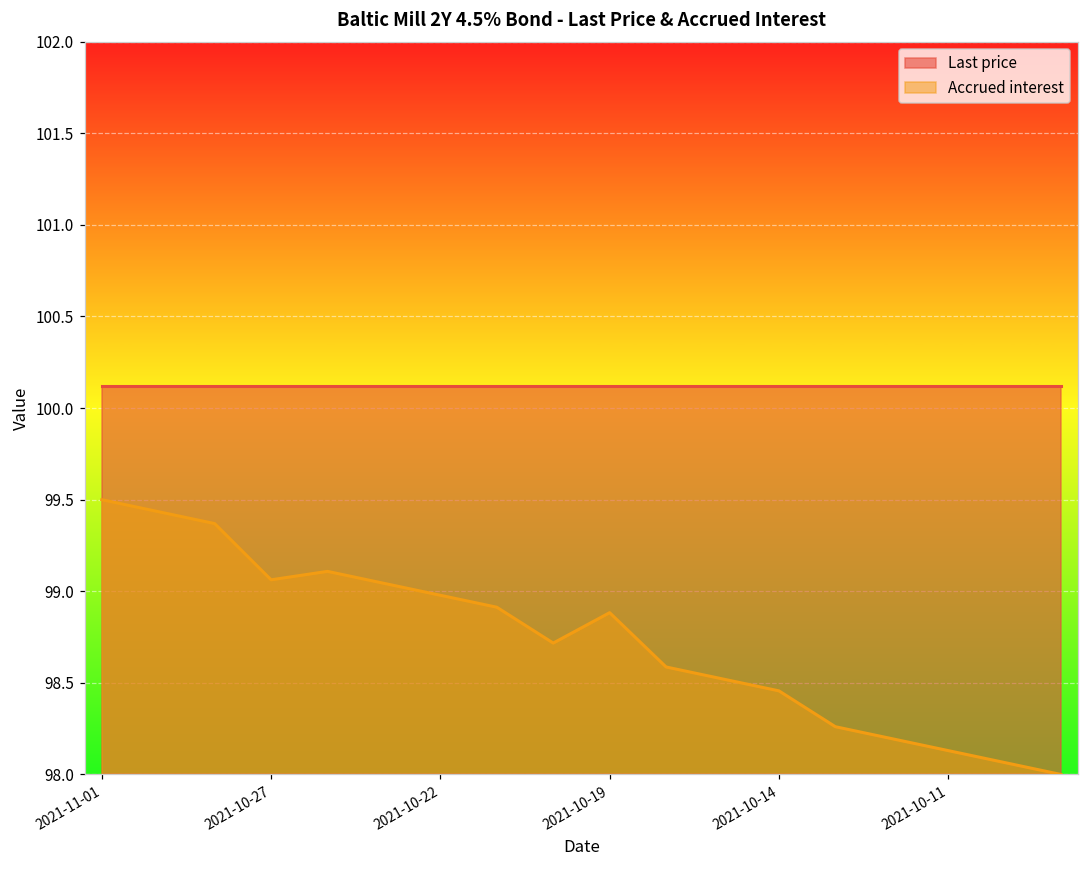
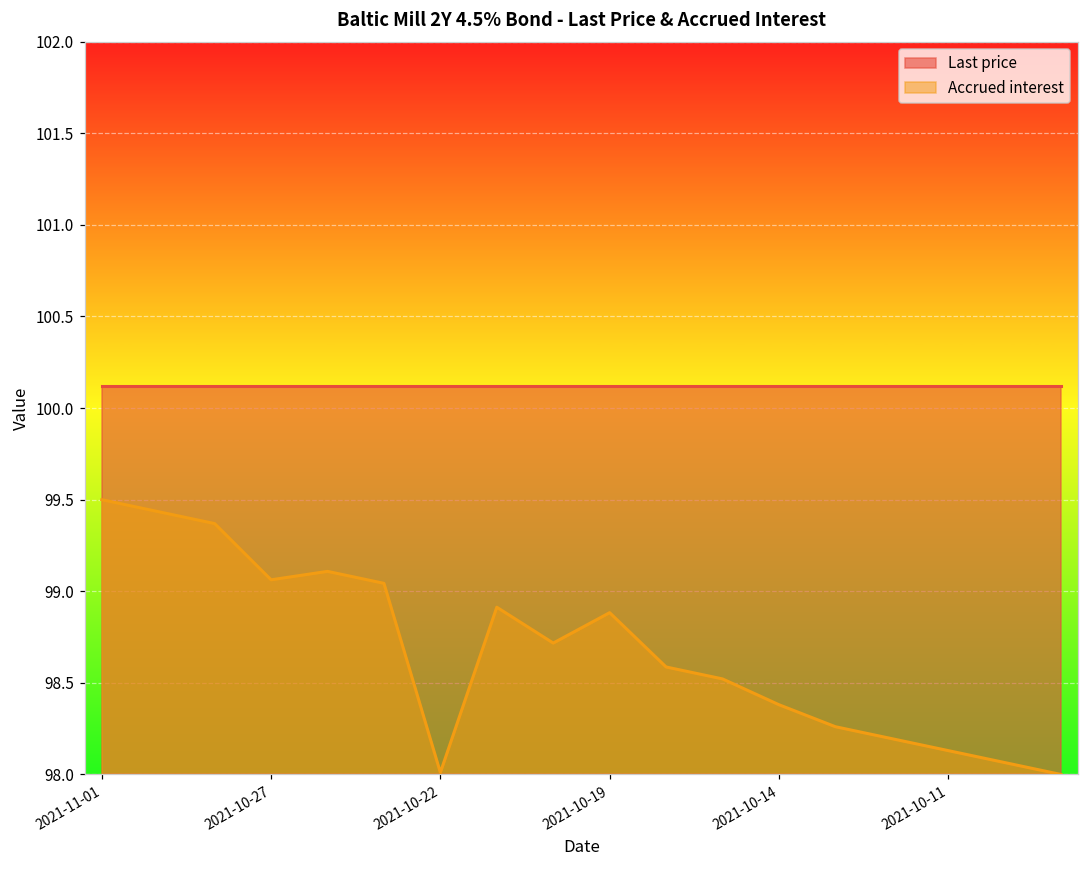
  {
    "Last price": {
      "2021-11-01": 100.12,
      "2021-10-27": 100.12,
      "2021-10-22": 100.12,
      "2021-10-19": 100.12,
      "2021-10-14": 100.12,
      "2021-10-11": 100.12
    },
    "Accrued interest": {
      "2021-11-01": 99.50,
      "2021-10-27": 99.06,
-     "2021-10-22": 98.98,
+     "2021-10-22": 98.01,
      "2021-10-19": 98.88,
-     "2021-10-14": 98.46,
+     "2021-10-14": 98.38,
      "2021-10-11": 98.13
    }
  }
